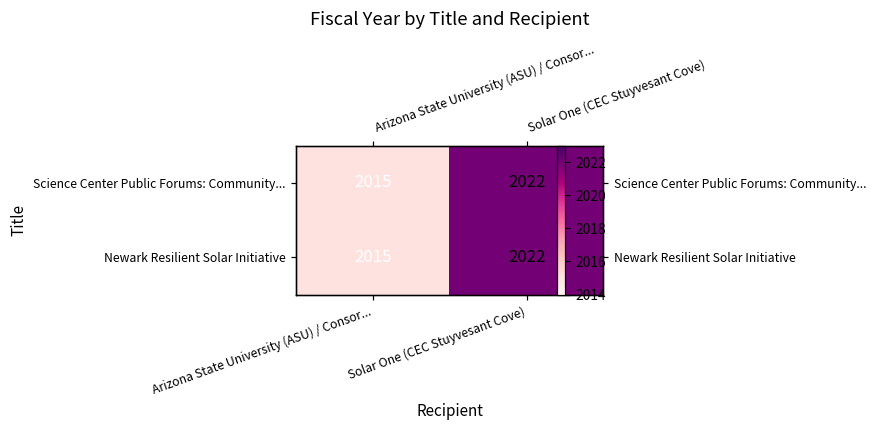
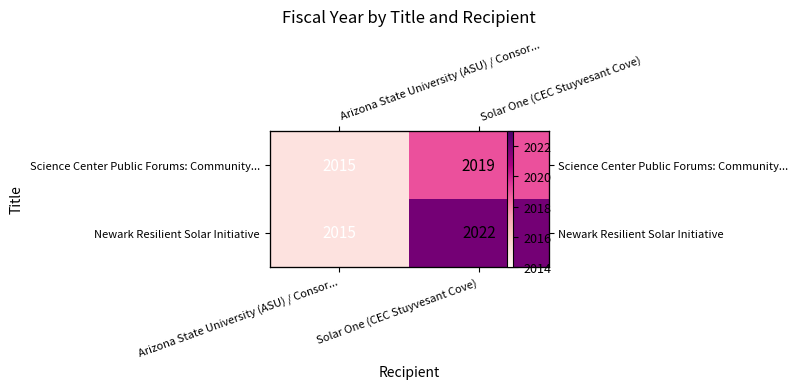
  {
    "Science Center Public Forums: Community...": {
-     "Solar One (CEC Stuyvesant Cove)": 2022
+     "Solar One (CEC Stuyvesant Cove)": 2019
    },
    "Newark Resilient Solar Initiative": {
      "Solar One (CEC Stuyvesant Cove)": 2022
    }
  }
